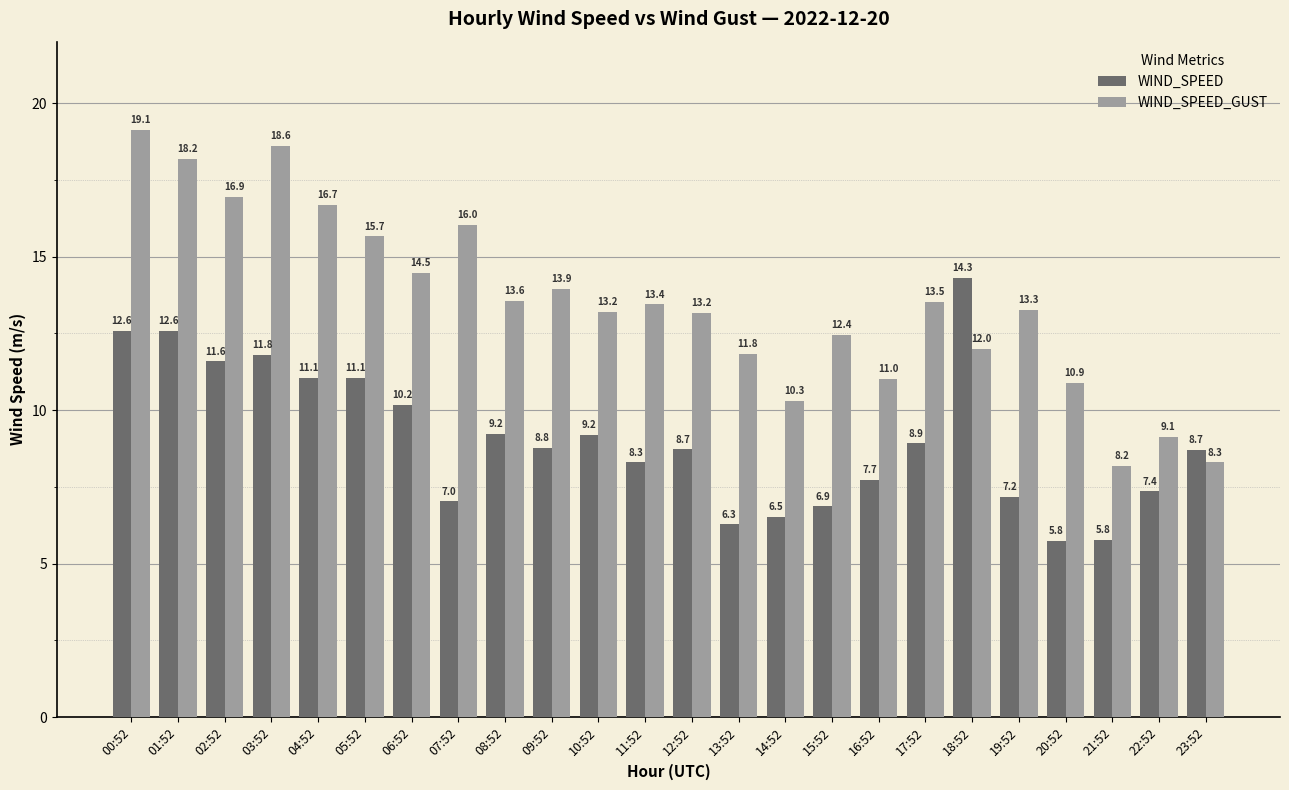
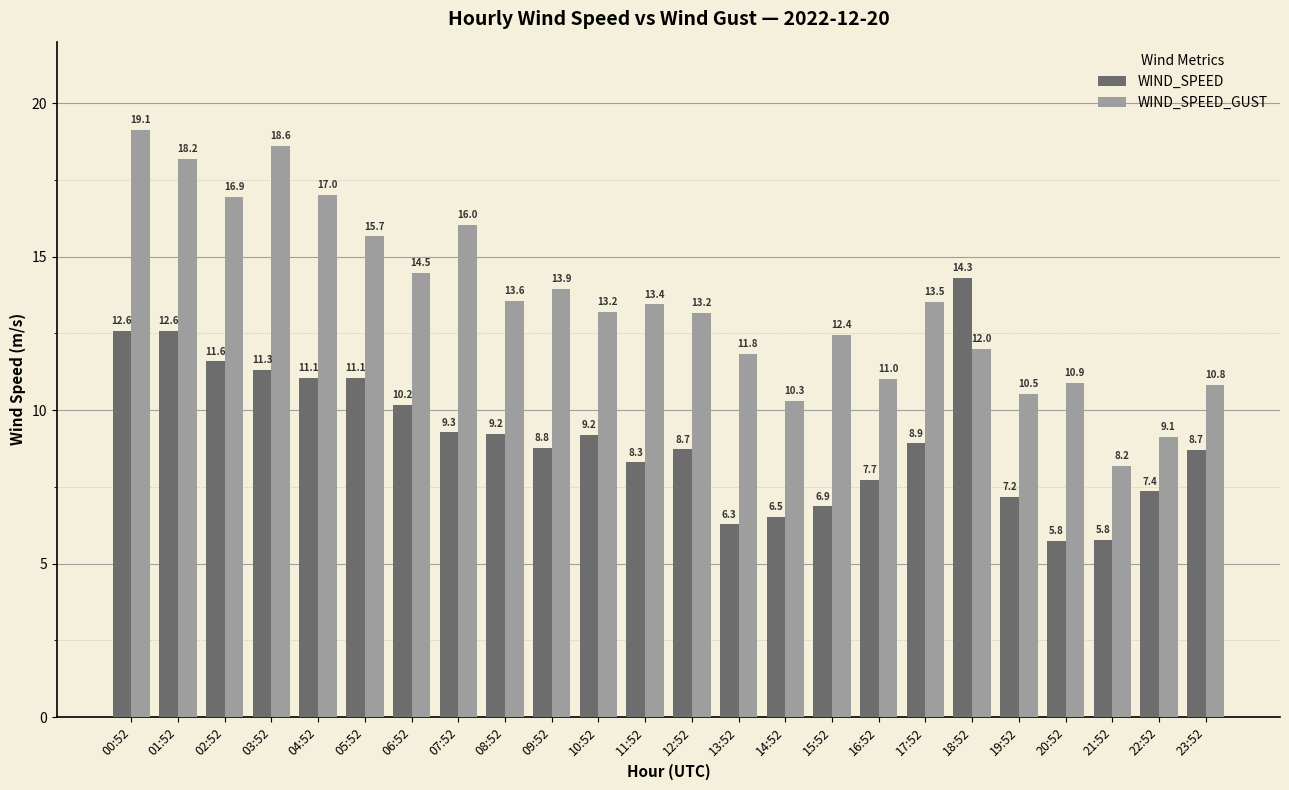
  {
    "WIND_SPEED": {
      "00:52": 12.6,
      "01:52": 12.6,
      "02:52": 11.6,
-     "03:52": 11.8,
+     "03:52": 11.3,
      "04:52": 11.1,
      "05:52": 11.1,
      "06:52": 10.2,
-     "07:52": 7.0,
+     "07:52": 9.3,
      "08:52": 9.2,
      "09:52": 8.8,
      "10:52": 9.2,
      "11:52": 8.3,
      "12:52": 8.7,
      "13:52": 6.3,
      "14:52": 6.5,
      "15:52": 6.9,
      "16:52": 7.7,
      "17:52": 8.9,
      "18:52": 14.3,
      "19:52": 7.2,
      "20:52": 5.8,
      "21:52": 5.8,
      "22:52": 7.4,
      "23:52": 8.7
    },
    "WIND_SPEED_GUST": {
      "00:52": 19.1,
      "01:52": 18.2,
      "02:52": 16.9,
      "03:52": 18.6,
-     "04:52": 16.7,
+     "04:52": 17.0,
      "05:52": 15.7,
      "06:52": 14.5,
      "07:52": 16.0,
      "08:52": 13.6,
      "09:52": 13.9,
      "10:52": 13.2,
      "11:52": 13.4,
      "12:52": 13.2,
      "13:52": 11.8,
      "14:52": 10.3,
      "15:52": 12.4,
      "16:52": 11.0,
      "17:52": 13.5,
      "18:52": 12.0,
-     "19:52": 13.3,
+     "19:52": 10.5,
      "20:52": 10.9,
      "21:52": 8.2,
      "22:52": 9.1,
-     "23:52": 8.3
+     "23:52": 10.8
    }
  }
